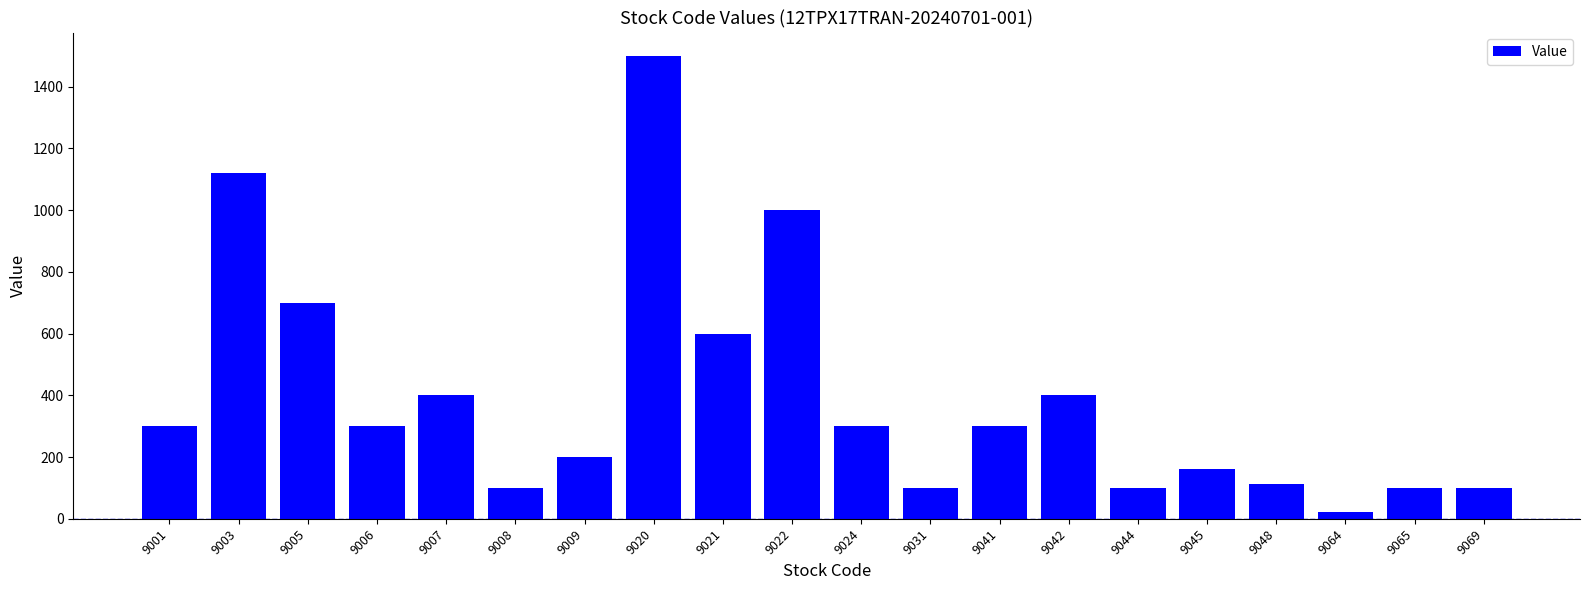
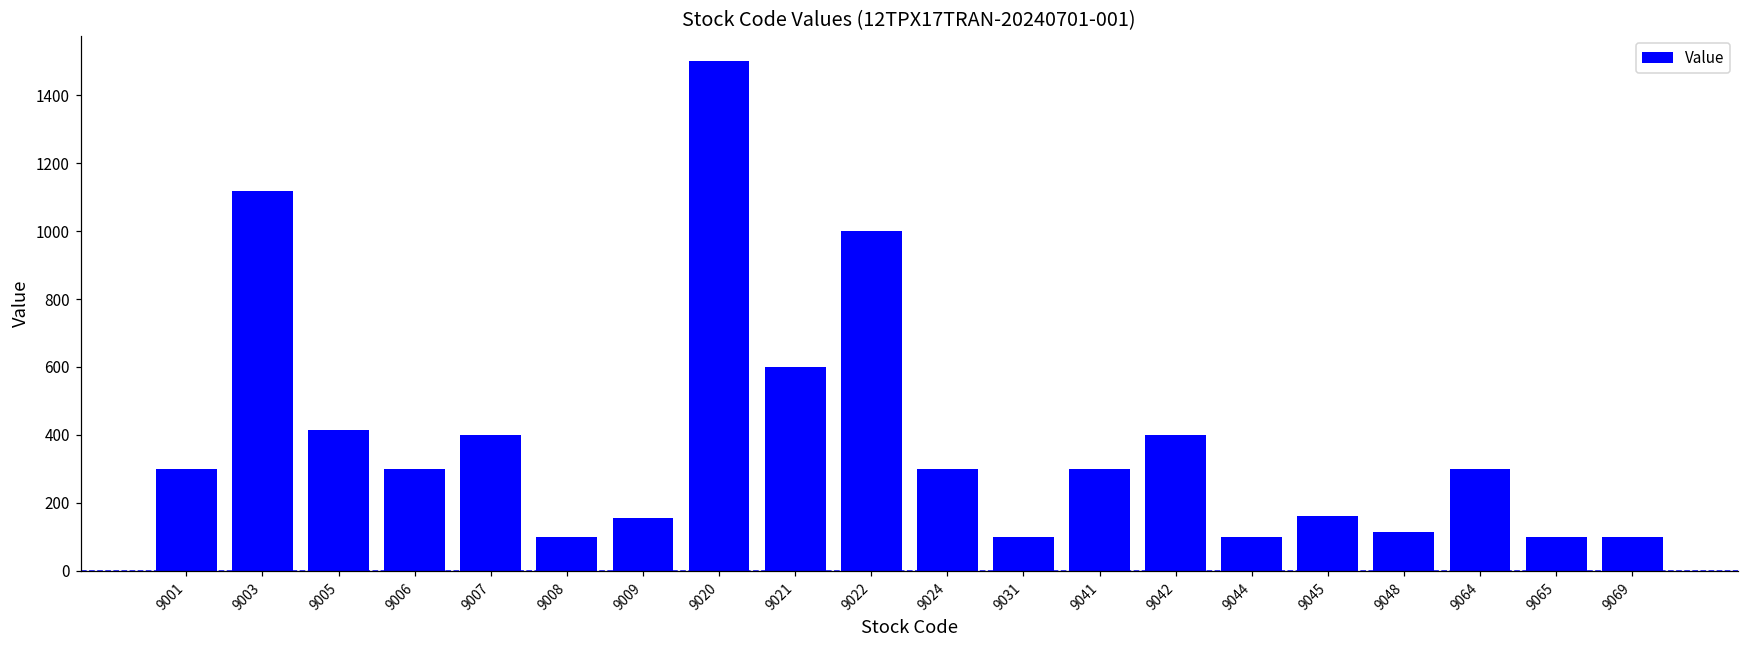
  {
    "9001": 300,
    "9003": 1120,
-   "9005": 700,
+   "9005": 410,
    "9006": 300,
    "9007": 400,
    "9008": 100,
-   "9009": 200,
+   "9009": 150,
    "9020": 1500,
    "9021": 600,
    "9022": 1000,
    "9024": 300,
    "9031": 100,
    "9041": 300,
    "9042": 400,
    "9044": 100,
    "9045": 160,
    "9048": 110,
-   "9064": 20,
+   "9064": 300,
    "9065": 100,
    "9069": 100
  }
